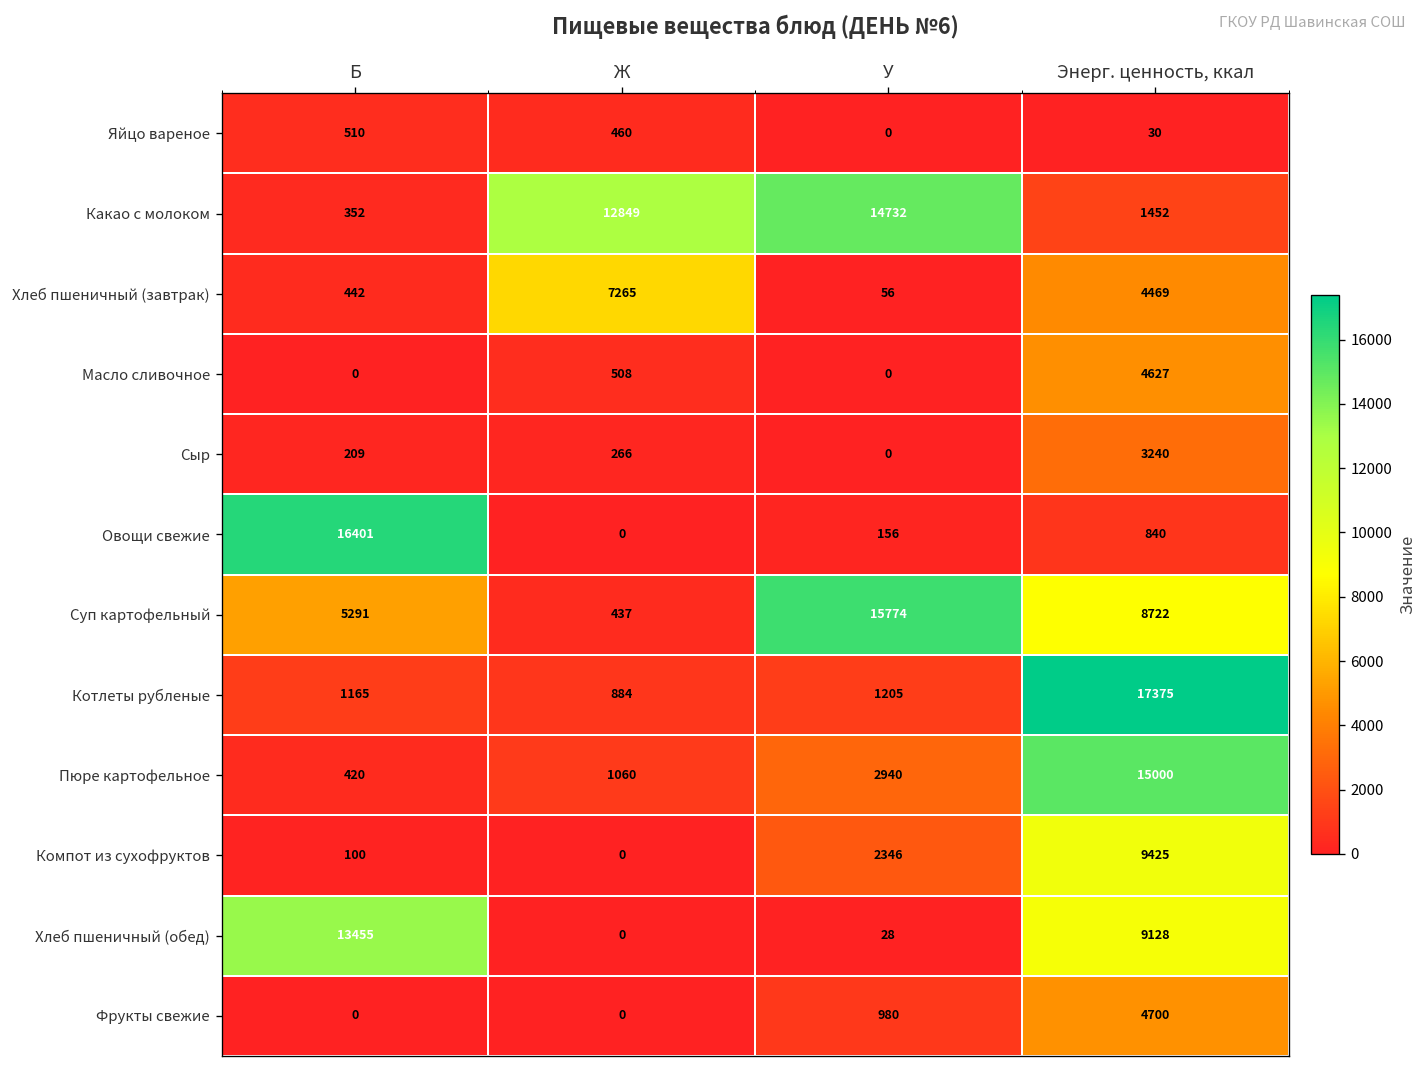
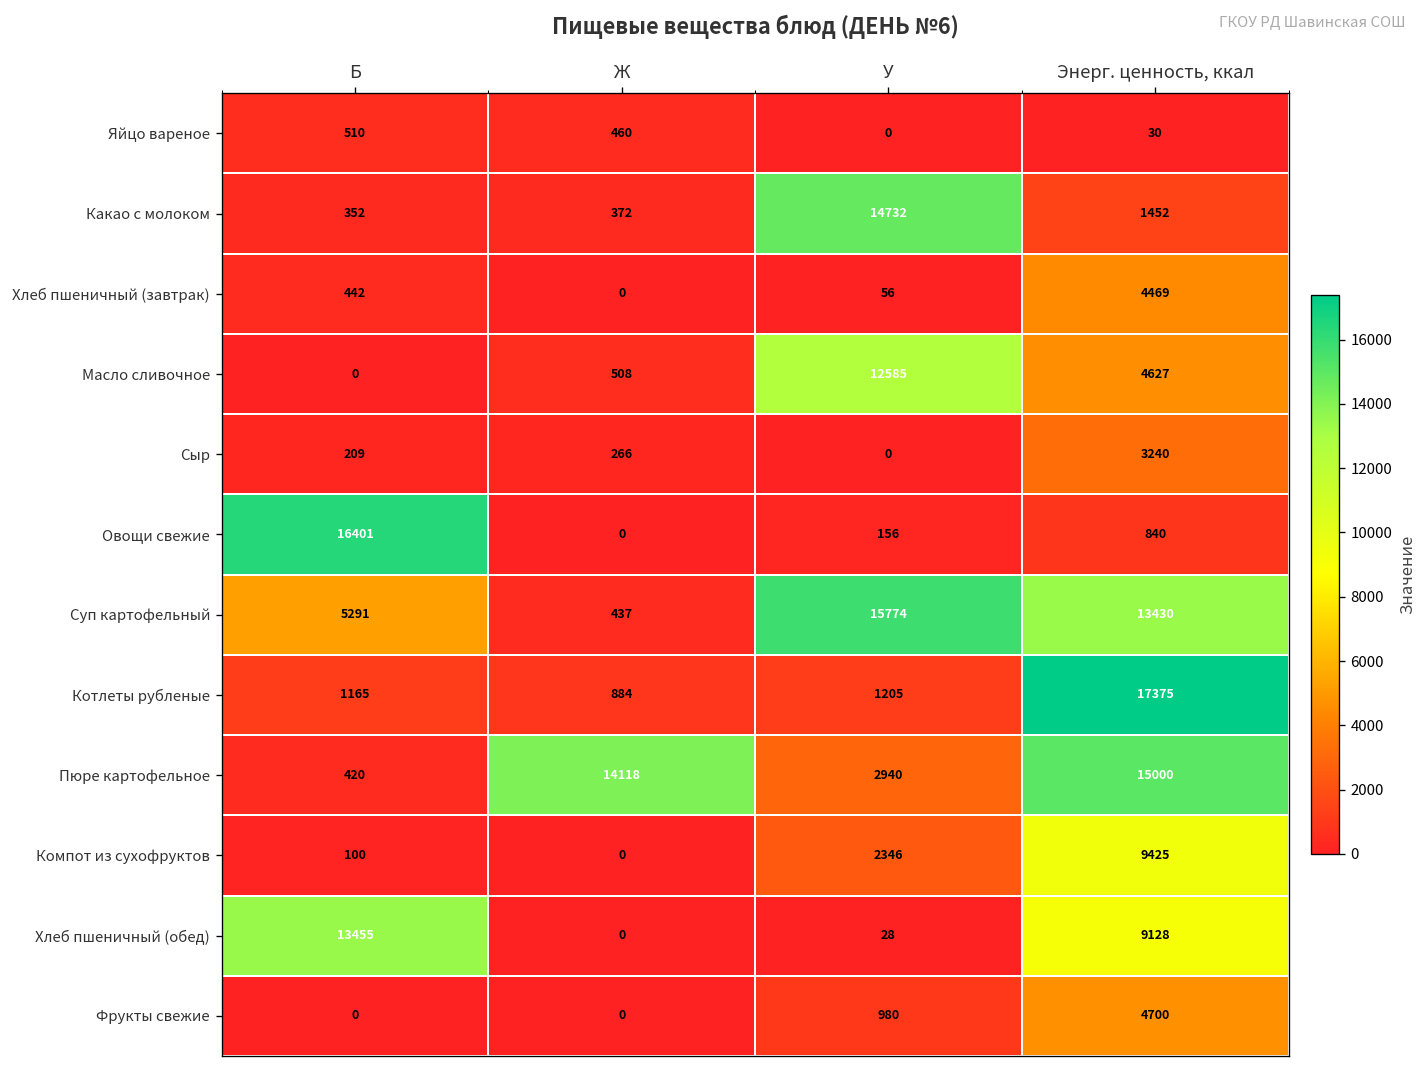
  {
    "Яйцо вареное": {
      "Б": 510,
      "Ж": 460,
      "У": 0,
      "Энерг. ценность, ккал": 30
    },
    "Какао с молоком": {
      "Б": 352,
-     "Ж": 12849,
+     "Ж": 372,
      "У": 14732,
      "Энерг. ценность, ккал": 1452
    },
    "Хлеб пшеничный (завтрак)": {
      "Б": 442,
-     "Ж": 7265,
+     "Ж": 0,
      "У": 56,
      "Энерг. ценность, ккал": 4469
    },
    "Масло сливочное": {
      "Б": 0,
      "Ж": 508,
-     "У": 0,
+     "У": 12585,
      "Энерг. ценность, ккал": 4627
    },
    "Сыр": {
      "Б": 209,
      "Ж": 266,
      "У": 0,
      "Энерг. ценность, ккал": 3240
    },
    "Овощи свежие": {
      "Б": 16401,
      "Ж": 0,
      "У": 156,
      "Энерг. ценность, ккал": 840
    },
    "Суп картофельный": {
      "Б": 5291,
      "Ж": 437,
      "У": 15774,
-     "Энерг. ценность, ккал": 8722
+     "Энерг. ценность, ккал": 13430
    },
    "Котлеты рубленые": {
      "Б": 1165,
      "Ж": 884,
      "У": 1205,
      "Энерг. ценность, ккал": 17375
    },
    "Пюре картофельное": {
      "Б": 420,
-     "Ж": 1060,
+     "Ж": 14118,
      "У": 2940,
      "Энерг. ценность, ккал": 15000
    },
    "Компот из сухофруктов": {
      "Б": 100,
      "Ж": 0,
      "У": 2346,
      "Энерг. ценность, ккал": 9425
    },
    "Хлеб пшеничный (обед)": {
      "Б": 13455,
      "Ж": 0,
      "У": 28,
      "Энерг. ценность, ккал": 9128
    },
    "Фрукты свежие": {
      "Б": 0,
      "Ж": 0,
      "У": 980,
      "Энерг. ценность, ккал": 4700
    }
  }
